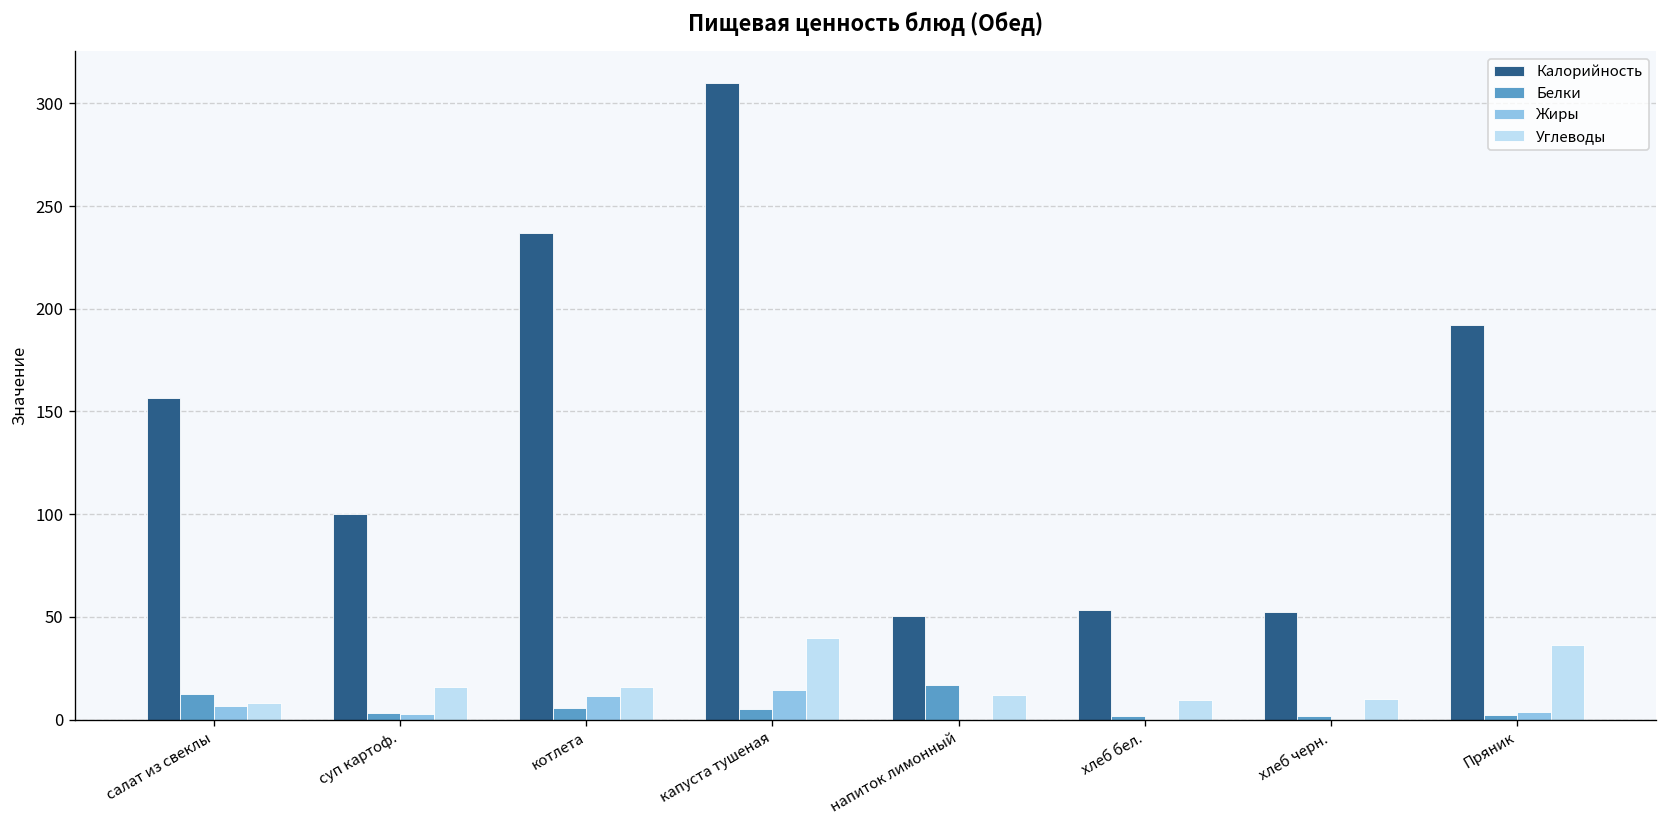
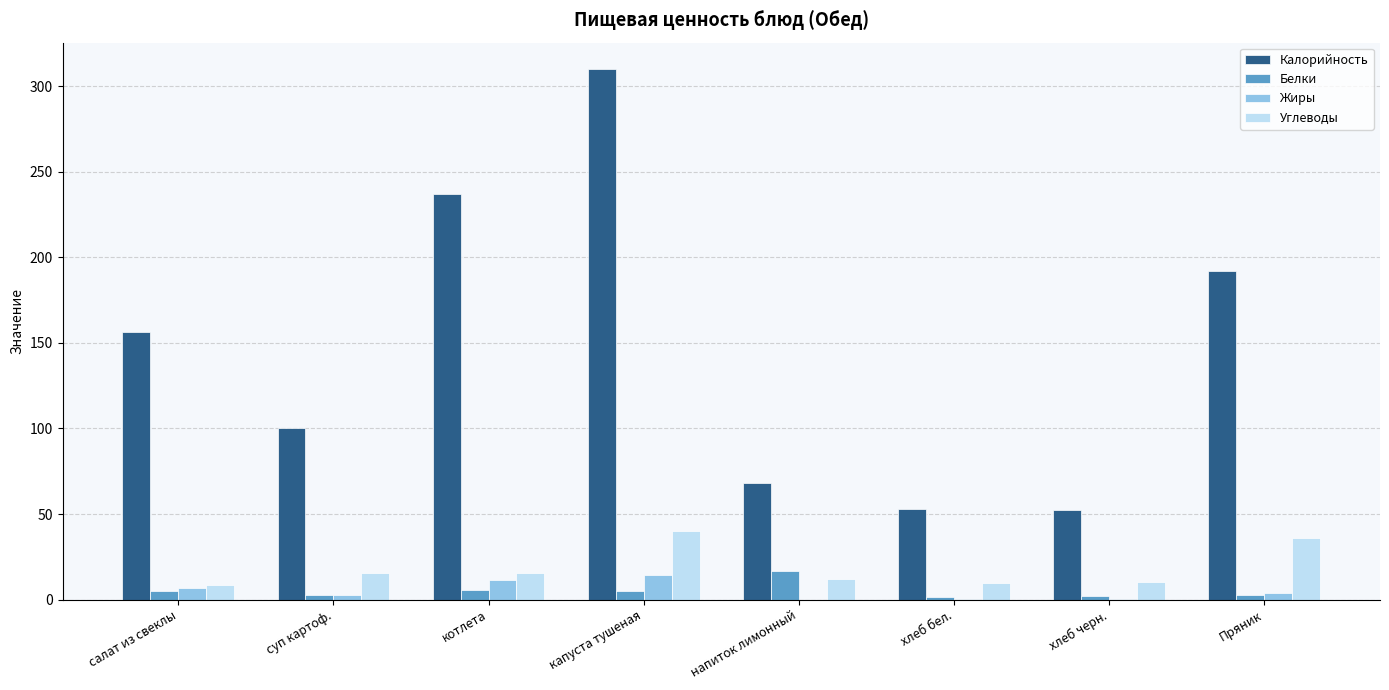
  {
    "Калорийность": {
      "салат из свеклы": 157,
      "суп картоф.": 100,
      "котлета": 237,
      "капуста тушеная": 310,
-     "напиток лимонный": 51,
+     "напиток лимонный": 68,
      "хлеб бел.": 53,
      "хлеб черн.": 53,
      "Пряник": 192
    },
    "Белки": {
-     "салат из свеклы": 12,
+     "салат из свеклы": 5,
      "суп картоф.": 3,
      "котлета": 6,
      "капуста тушеная": 5,
      "напиток лимонный": 17,
      "хлеб бел.": 2,
      "хлеб черн.": 2,
      "Пряник": 2
    }
  }
